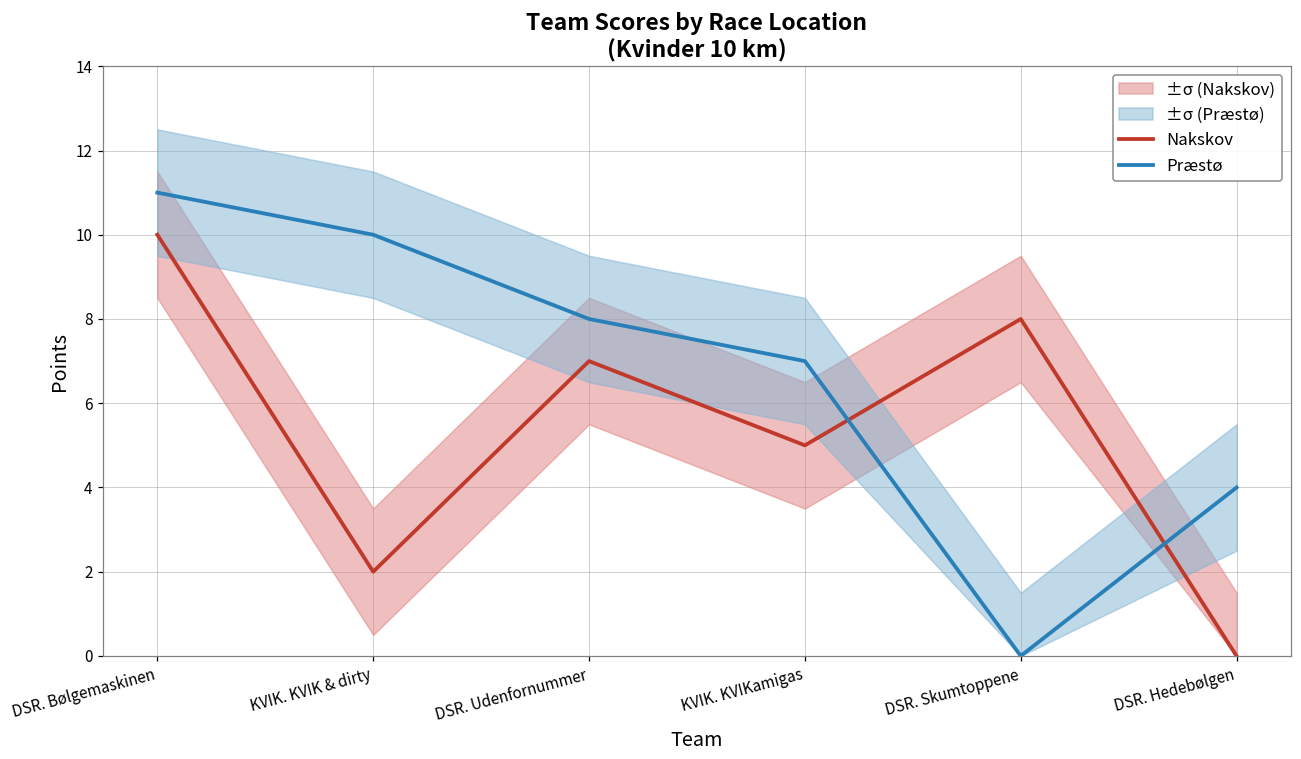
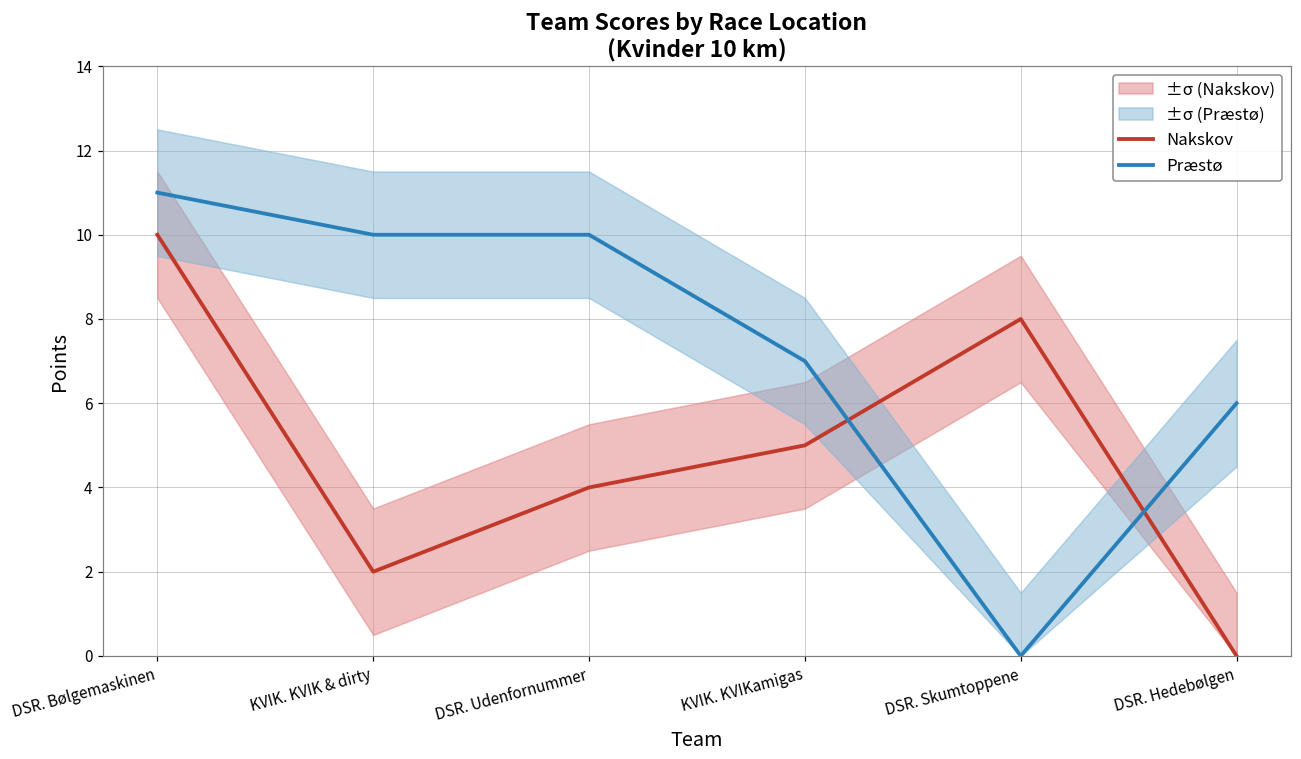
  {
    "Nakskov": {
      "DSR. Bølgemaskinen": 10,
      "KVIK. KVIK & dirty": 2,
-     "DSR. Udenfornummer": 7,
+     "DSR. Udenfornummer": 4,
      "KVIK. KVIKamigas": 5,
      "DSR. Skumtoppene": 8,
      "DSR. Hedebølgen": 0
    },
    "±σ (Nakskov)": {
      "DSR. Hedebølgen": 1.5
    },
    "Præstø": {
      "DSR. Bølgemaskinen": 11,
      "KVIK. KVIK & dirty": 10,
-     "DSR. Udenfornummer": 8,
+     "DSR. Udenfornummer": 10,
      "KVIK. KVIKamigas": 7,
      "DSR. Skumtoppene": 0,
-     "DSR. Hedebølgen": 4
+     "DSR. Hedebølgen": 6
    },
    "±σ (Præstø)": {
      "DSR. Skumtoppene": 1.5
    }
  }
